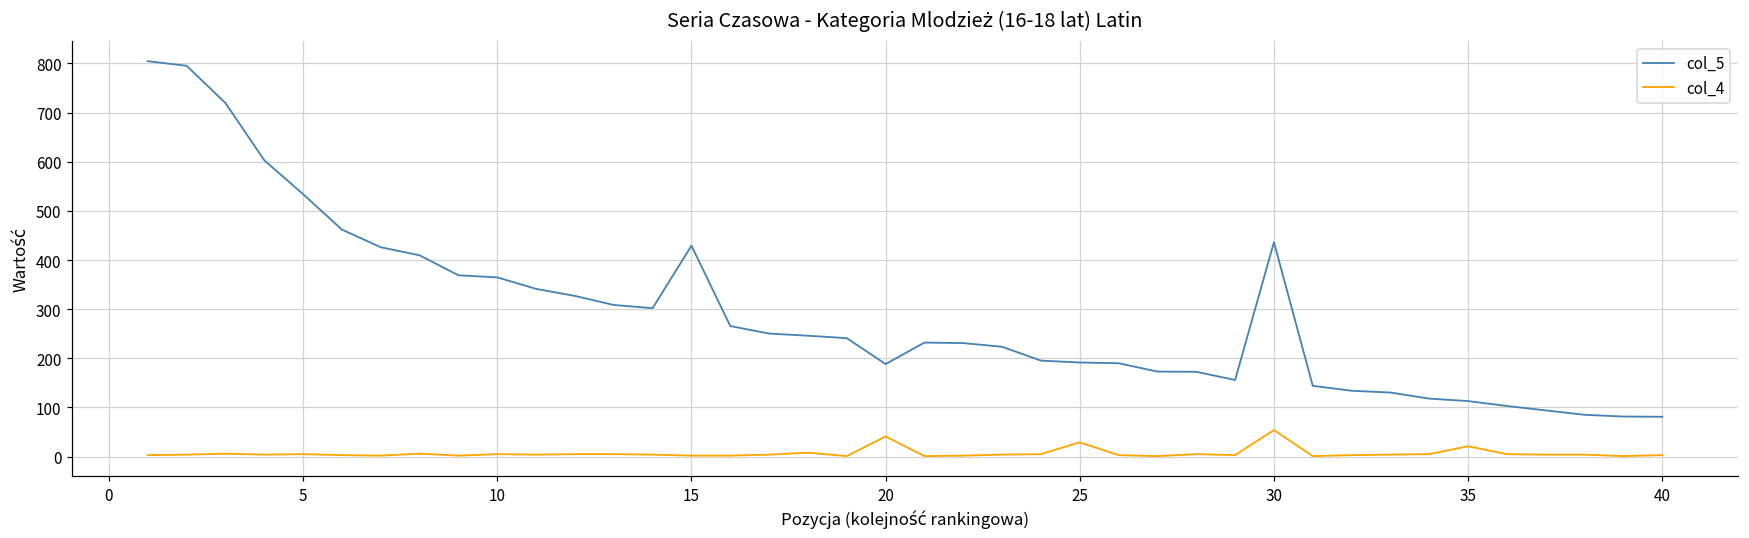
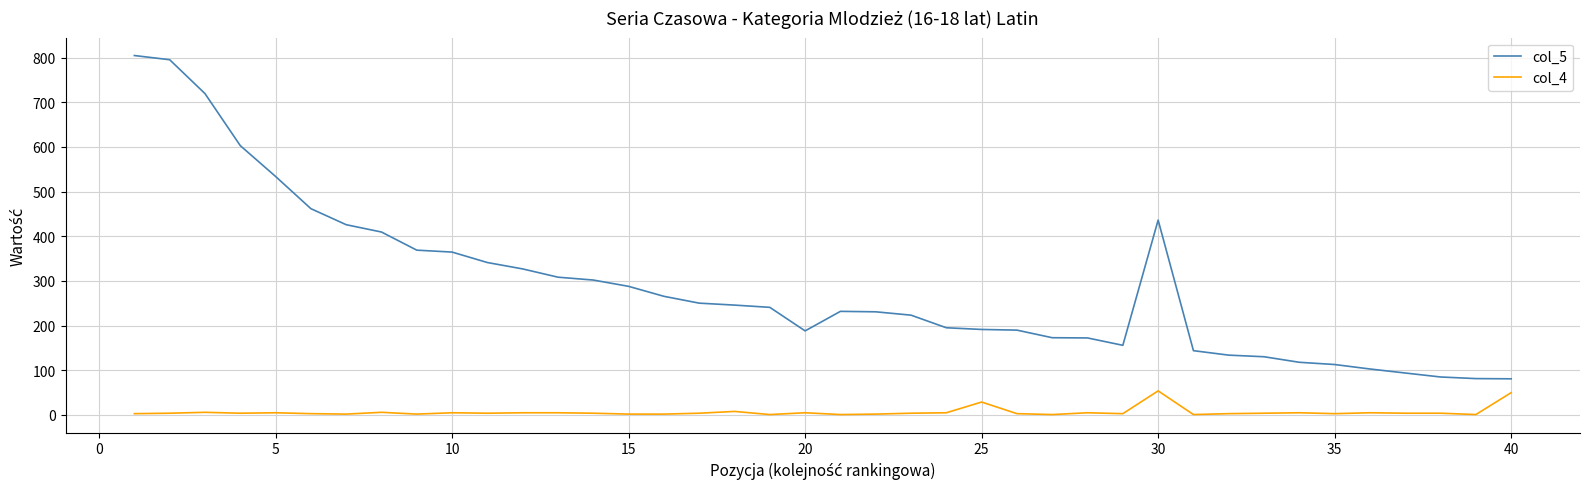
  {
    "col_5": {
      "5": 530,
      "10": 360,
-     "15": 430,
+     "15": 290,
      "20": 190,
      "25": 190,
      "30": 440,
      "35": 110,
      "40": 80
    },
    "col_4": {
      "5": 10,
      "10": 10,
      "15": 0,
-     "20": 40,
+     "20": 10,
      "25": 30,
      "30": 50,
-     "35": 20,
-     "40": 0
+     "35": 0,
+     "40": 50
    }
  }
